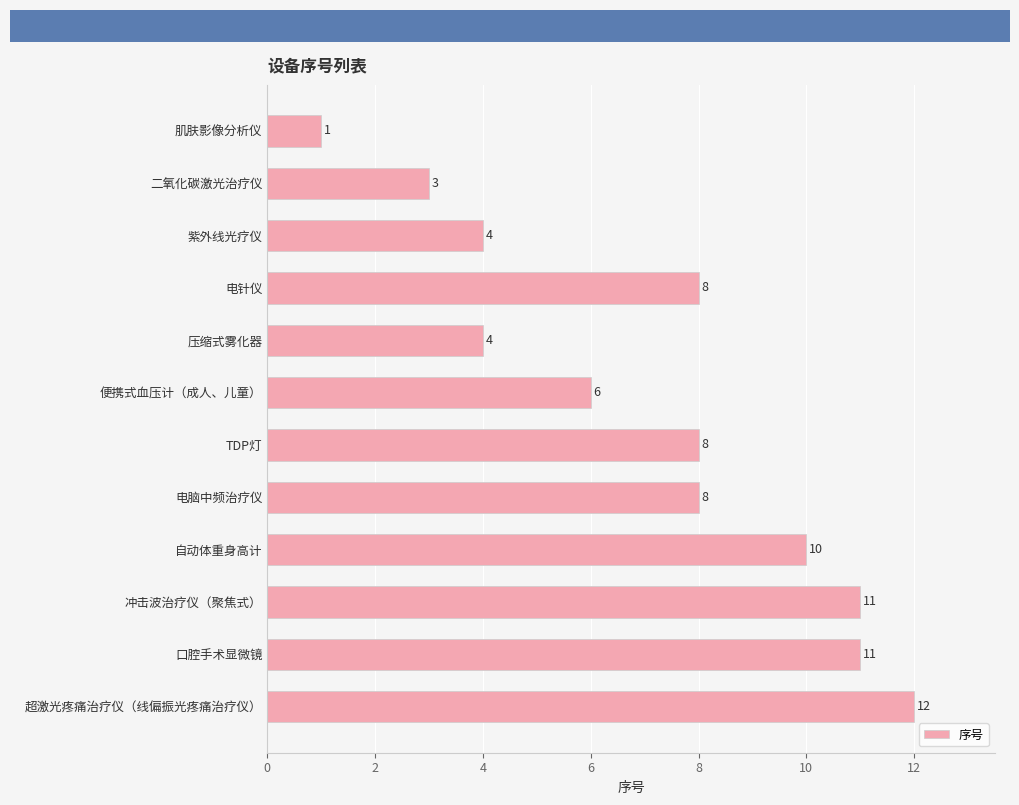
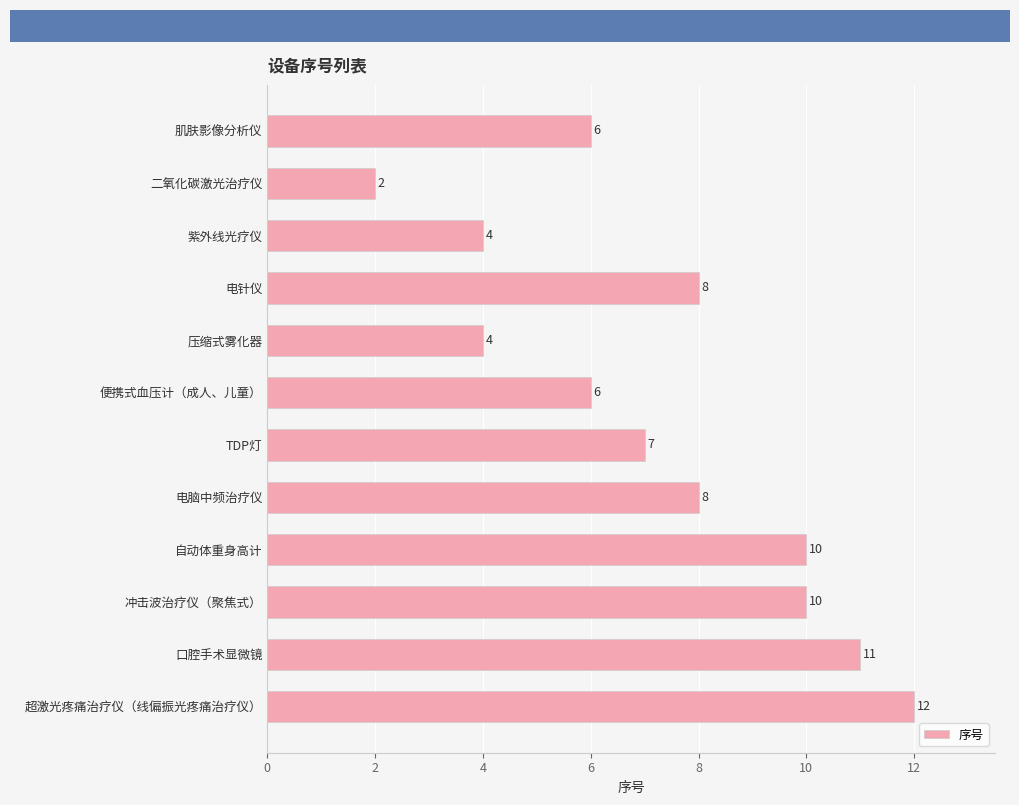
  {
-   "肌肤影像分析仪": 1,
-   "二氧化碳激光治疗仪": 3,
+   "肌肤影像分析仪": 6,
+   "二氧化碳激光治疗仪": 2,
    "紫外线光疗仪": 4,
    "电针仪": 8,
    "压缩式雾化器": 4,
    "便携式血压计（成人、儿童）": 6,
-   "TDP灯": 8,
+   "TDP灯": 7,
    "电脑中频治疗仪": 8,
    "自动体重身高计": 10,
-   "冲击波治疗仪（聚焦式）": 11,
+   "冲击波治疗仪（聚焦式）": 10,
    "口腔手术显微镜": 11,
    "超激光疼痛治疗仪（线偏振光疼痛治疗仪）": 12
  }
